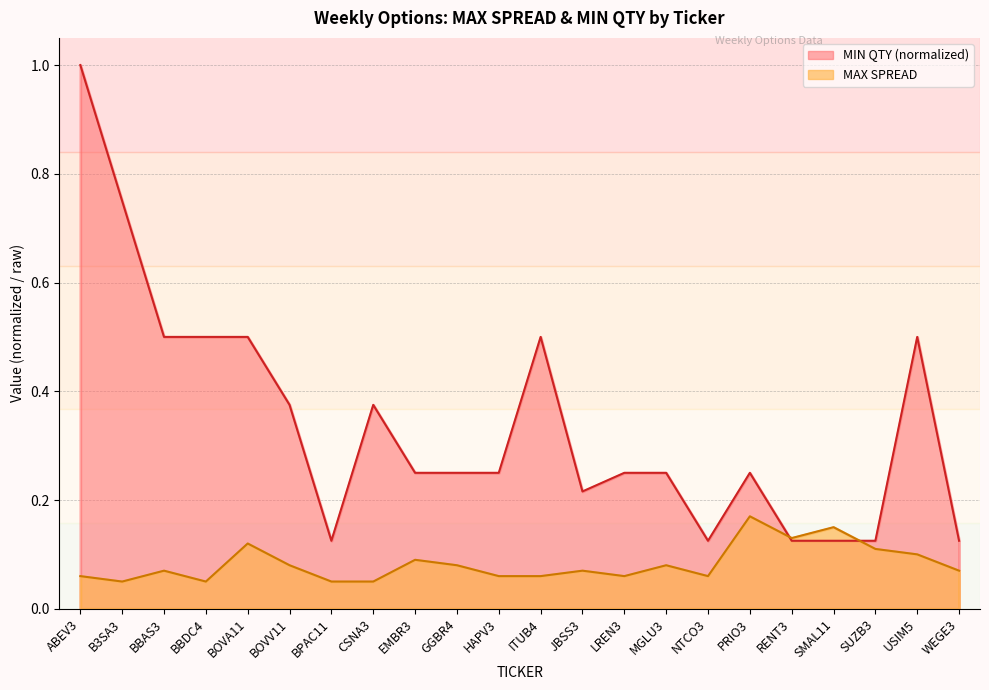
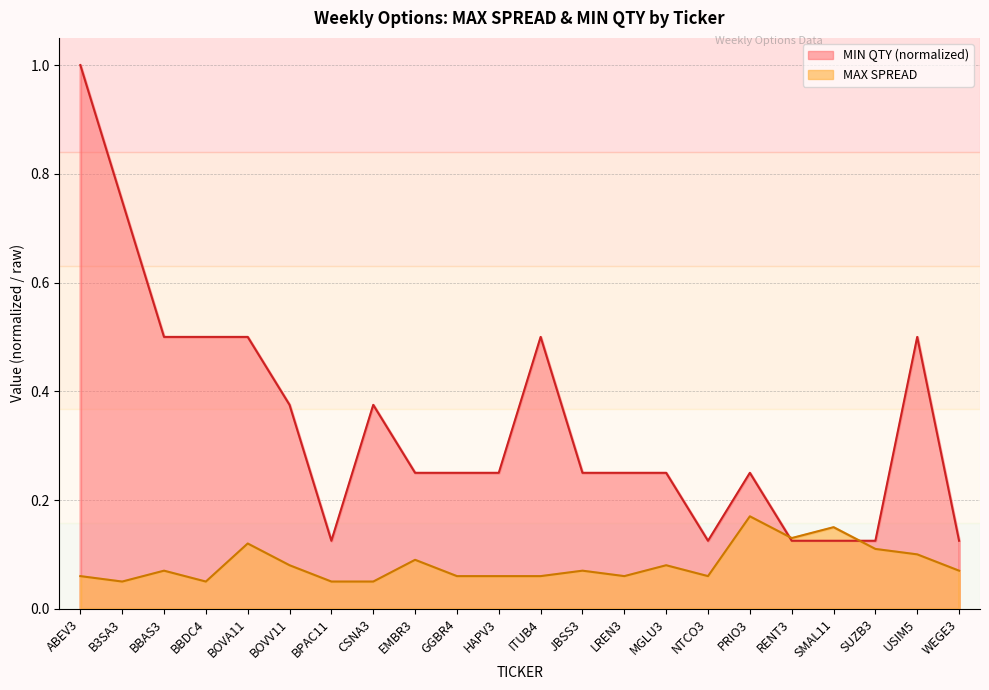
  {
    "MIN QTY (normalized)": {
      "ABEV3": 1.00,
      "B3SA3": 0.75,
      "BBAS3": 0.50,
      "BBDC4": 0.50,
      "BOVA11": 0.50,
      "BOVV11": 0.38,
      "BPAC11": 0.13,
      "CSNA3": 0.38,
      "EMBR3": 0.25,
      "GGBR4": 0.25,
      "HAPV3": 0.25,
      "ITUB4": 0.50,
-     "JBSS3": 0.22,
+     "JBSS3": 0.25,
      "LREN3": 0.25,
      "MGLU3": 0.25,
      "NTCO3": 0.13,
      "PRIO3": 0.25,
      "RENT3": 0.13,
      "SMAL11": 0.13,
      "SUZB3": 0.13,
      "USIM5": 0.50,
      "WEGE3": 0.13
    },
    "MAX SPREAD": {
      "ABEV3": 0.06,
      "B3SA3": 0.05,
      "BBAS3": 0.07,
      "BBDC4": 0.05,
      "BOVA11": 0.12,
      "BOVV11": 0.08,
      "BPAC11": 0.05,
      "CSNA3": 0.05,
      "EMBR3": 0.09,
-     "GGBR4": 0.08,
+     "GGBR4": 0.06,
      "HAPV3": 0.06,
      "ITUB4": 0.06,
      "JBSS3": 0.07,
      "LREN3": 0.06,
      "MGLU3": 0.08,
      "NTCO3": 0.06,
      "PRIO3": 0.17,
      "RENT3": 0.13,
      "SMAL11": 0.15,
      "SUZB3": 0.11,
      "USIM5": 0.10,
      "WEGE3": 0.07
    }
  }
